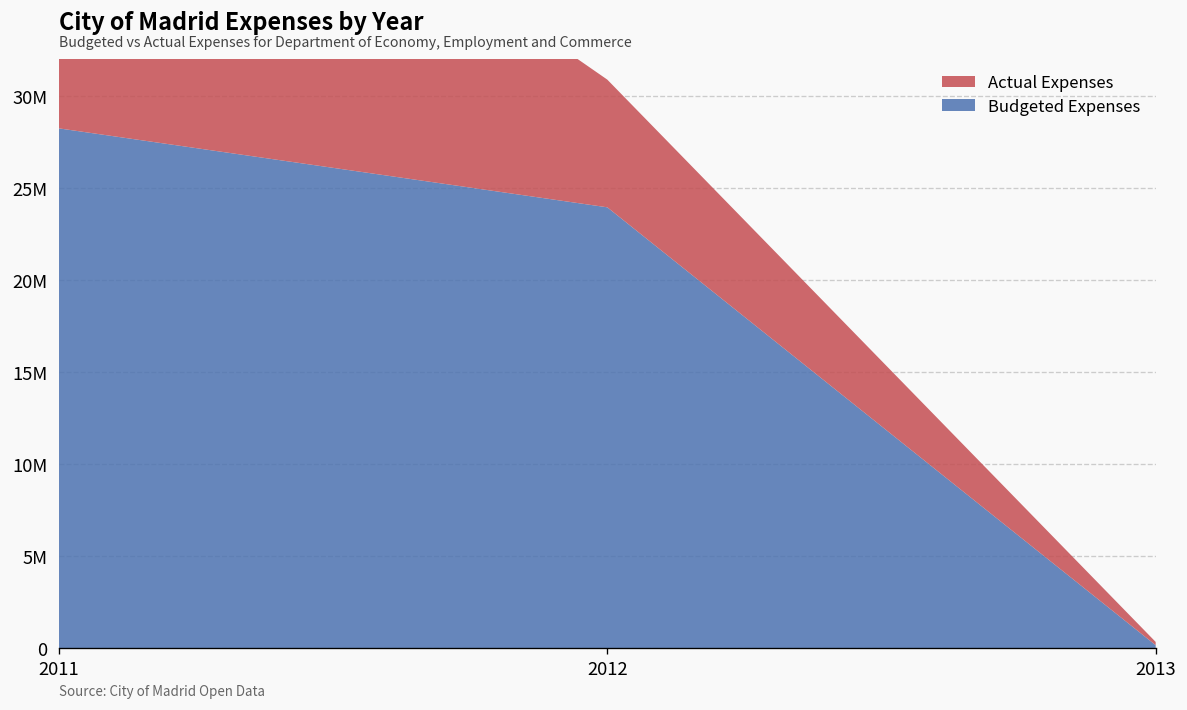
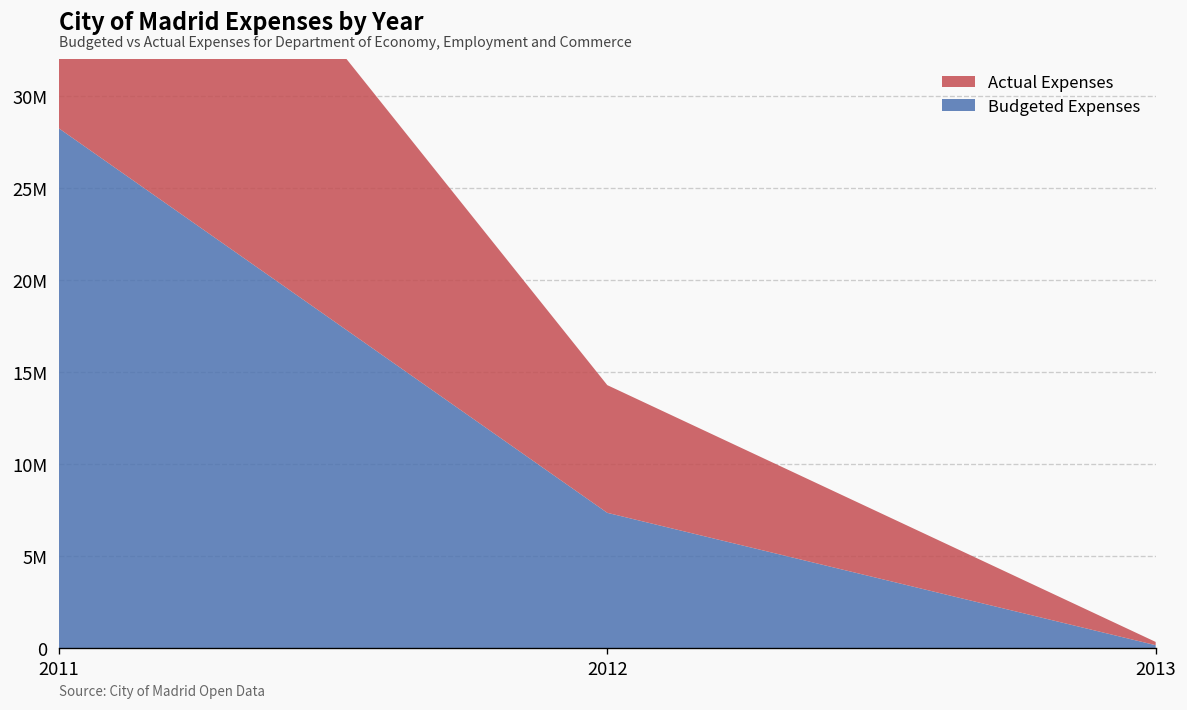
  {
    "Budgeted Expenses": {
      "2011": 28200000,
-     "2012": 24000000,
+     "2012": 7400000,
      "2013": 200000
    },
    "Actual Expenses": {
      "2012": 6900000,
      "2013": 200000
    }
  }
